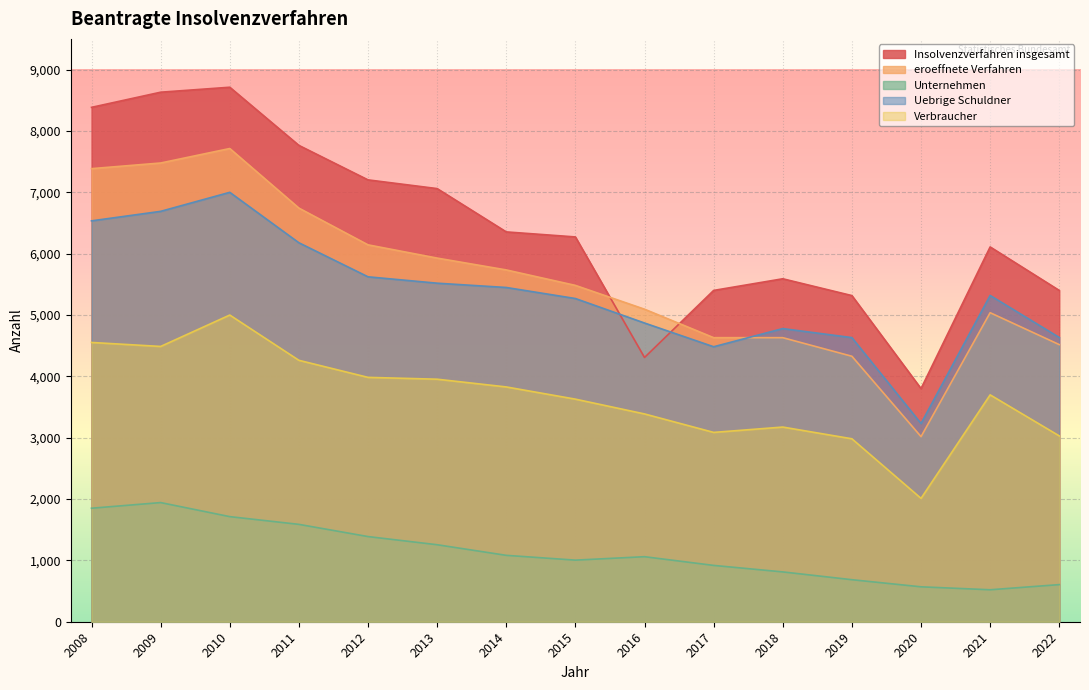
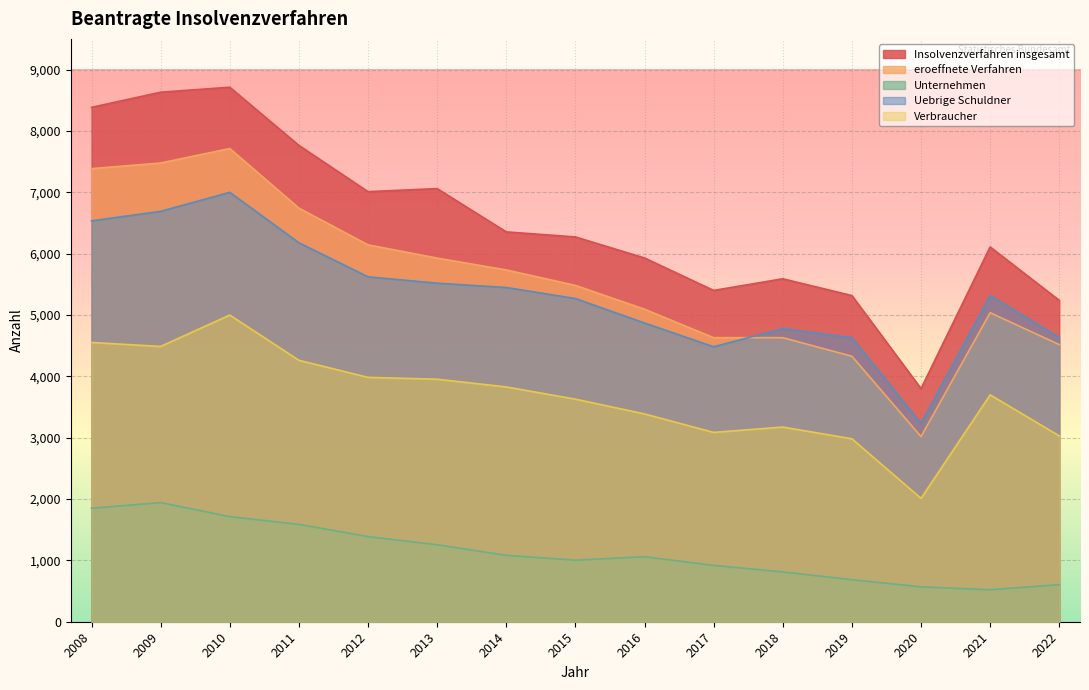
  {
    "Insolvenzverfahren insgesamt": {
      "2008": "8,400",
      "2009": "8,600",
      "2010": "8,700",
      "2011": "7,800",
-     "2012": "7,200",
+     "2012": "7,000",
      "2013": "7,100",
      "2014": "6,400",
      "2015": "6,300",
-     "2016": "4,300",
+     "2016": "5,900",
      "2017": "5,400",
      "2018": "5,600",
      "2019": "5,300",
      "2020": "3,800",
      "2021": "6,100",
-     "2022": "5,400"
+     "2022": "5,200"
    }
  }
